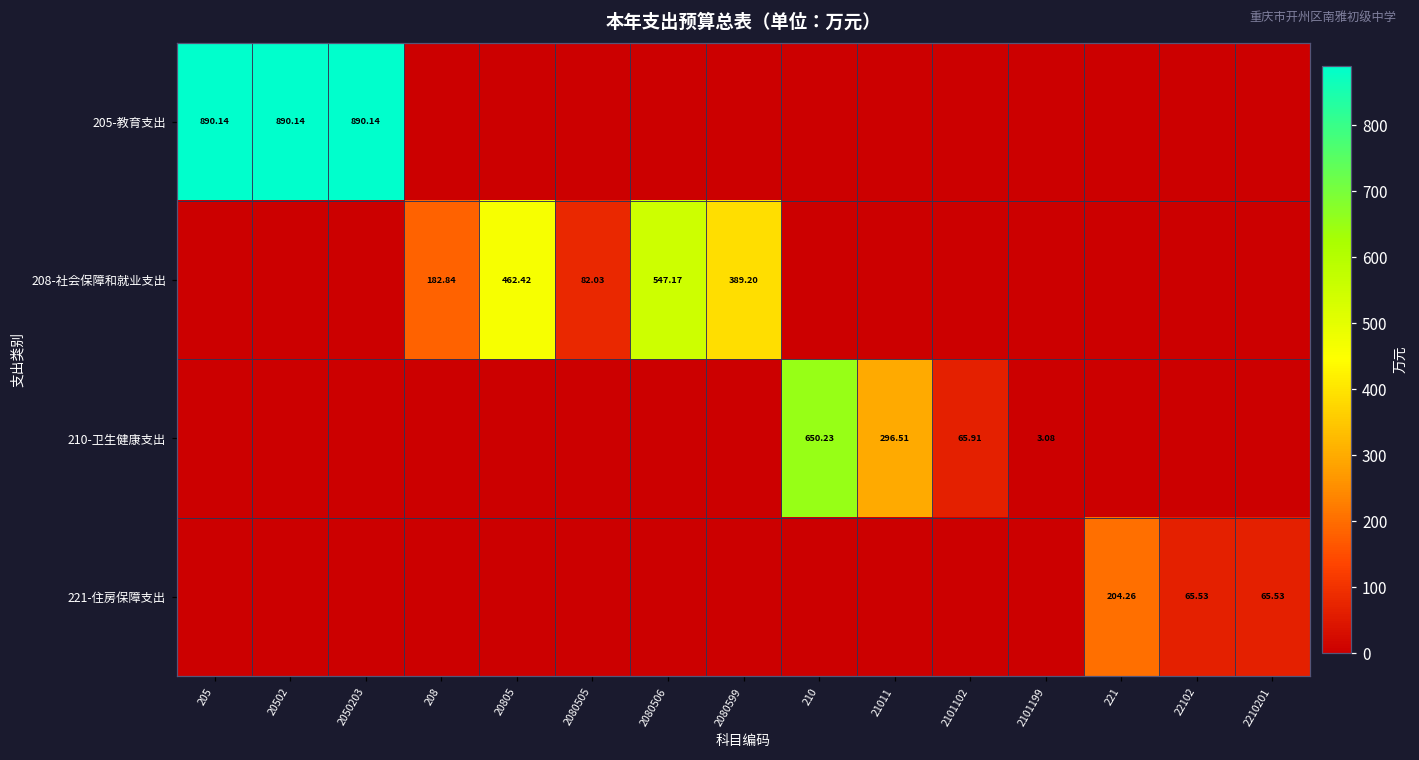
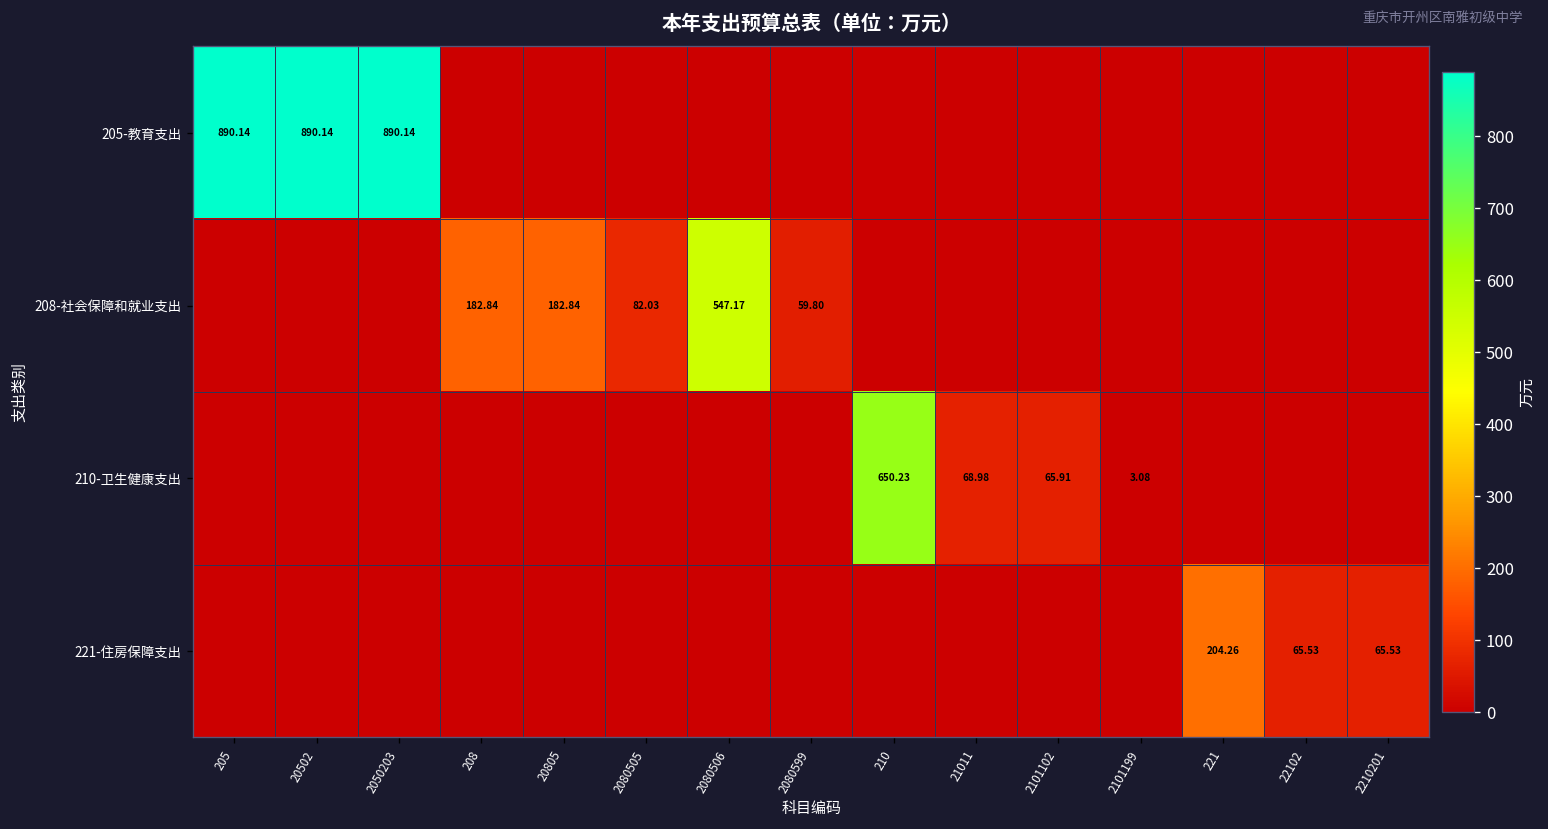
  {
    "205-教育支出": {
      "205": 890.14,
      "20502": 890.14,
      "2050203": 890.14
    },
    "208-社会保障和就业支出": {
      "208": 182.84,
-     "20805": 462.42,
+     "20805": 182.84,
      "2080505": 82.03,
      "2080506": 547.17,
-     "2080599": 389.20
+     "2080599": 59.80
    },
    "210-卫生健康支出": {
      "210": 650.23,
-     "21011": 296.51,
+     "21011": 68.98,
      "2101102": 65.91,
      "2101199": 3.08
    },
    "221-住房保障支出": {
      "221": 204.26,
      "22102": 65.53,
      "2210201": 65.53
    }
  }
